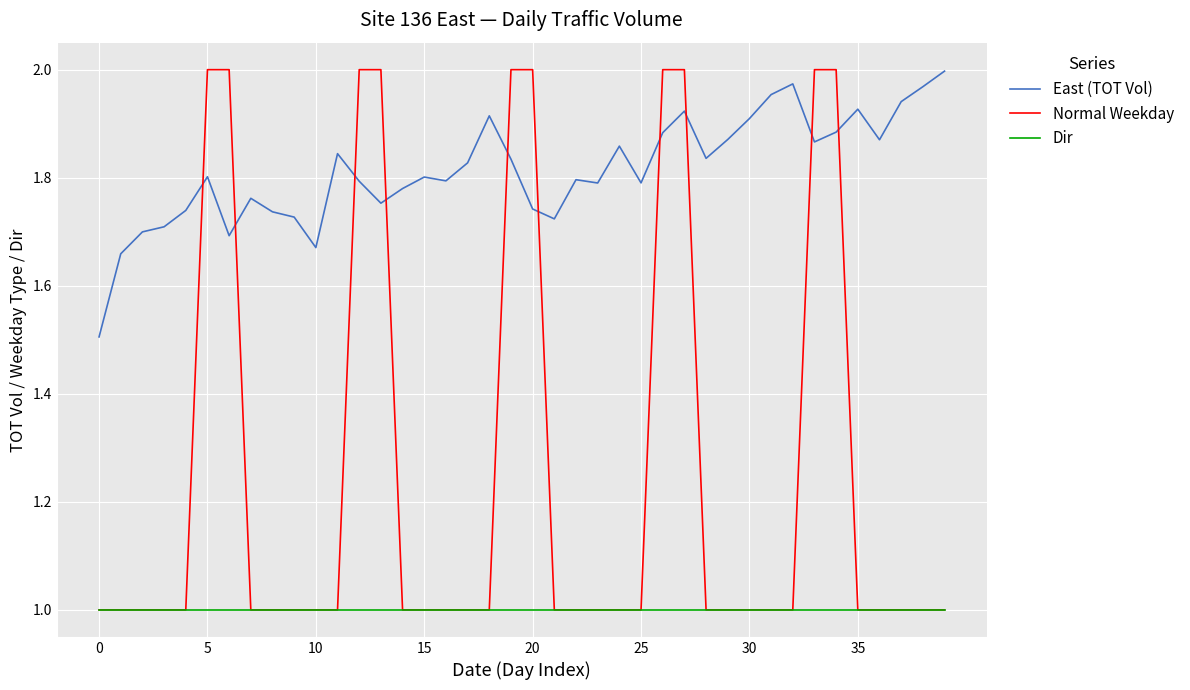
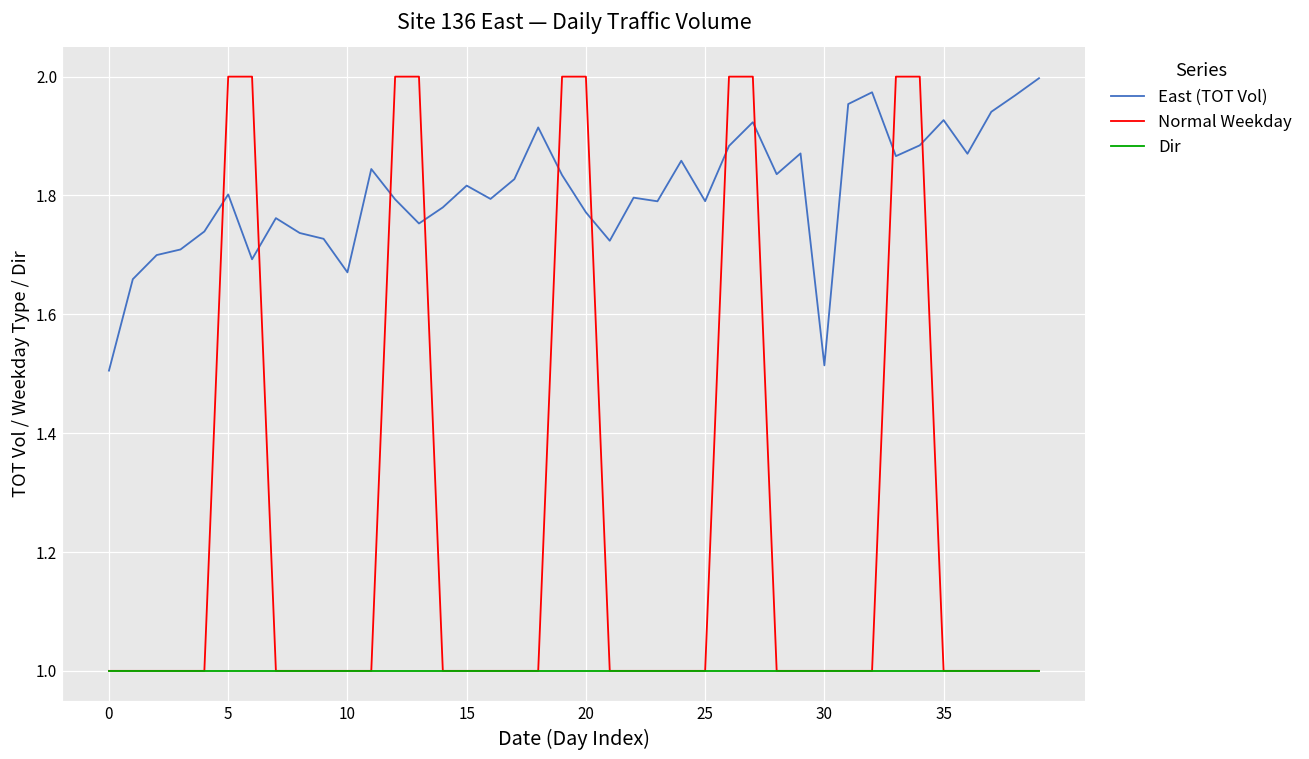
  {
    "East (TOT Vol)": {
      "0": 1.51,
      "5": 1.80,
      "10": 1.67,
-     "15": 1.80,
-     "20": 1.74,
+     "15": 1.82,
+     "20": 1.77,
      "25": 1.79,
-     "30": 1.91,
+     "30": 1.51,
      "35": 1.93
    },
    "Normal Weekday": {
      "5": 2.00,
      "20": 2.00
    },
    "Dir": {
      "5": 1.00,
      "20": 1.00
    }
  }
